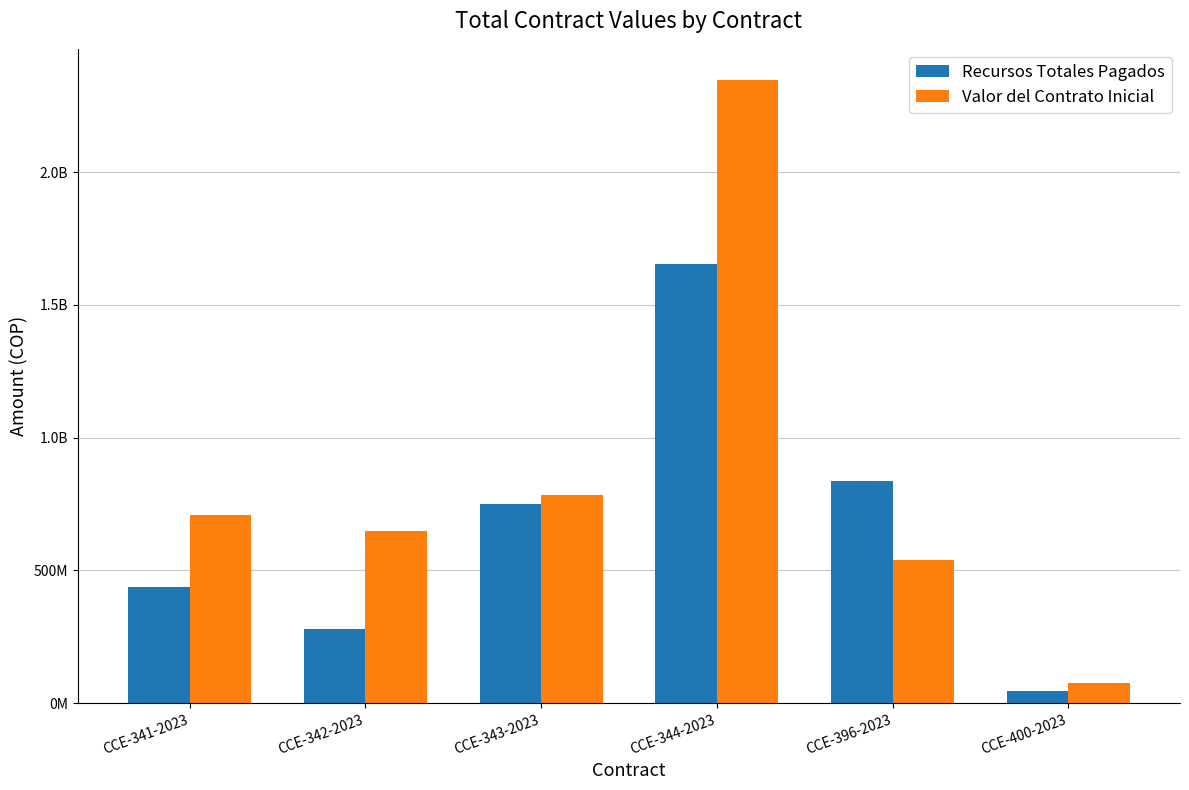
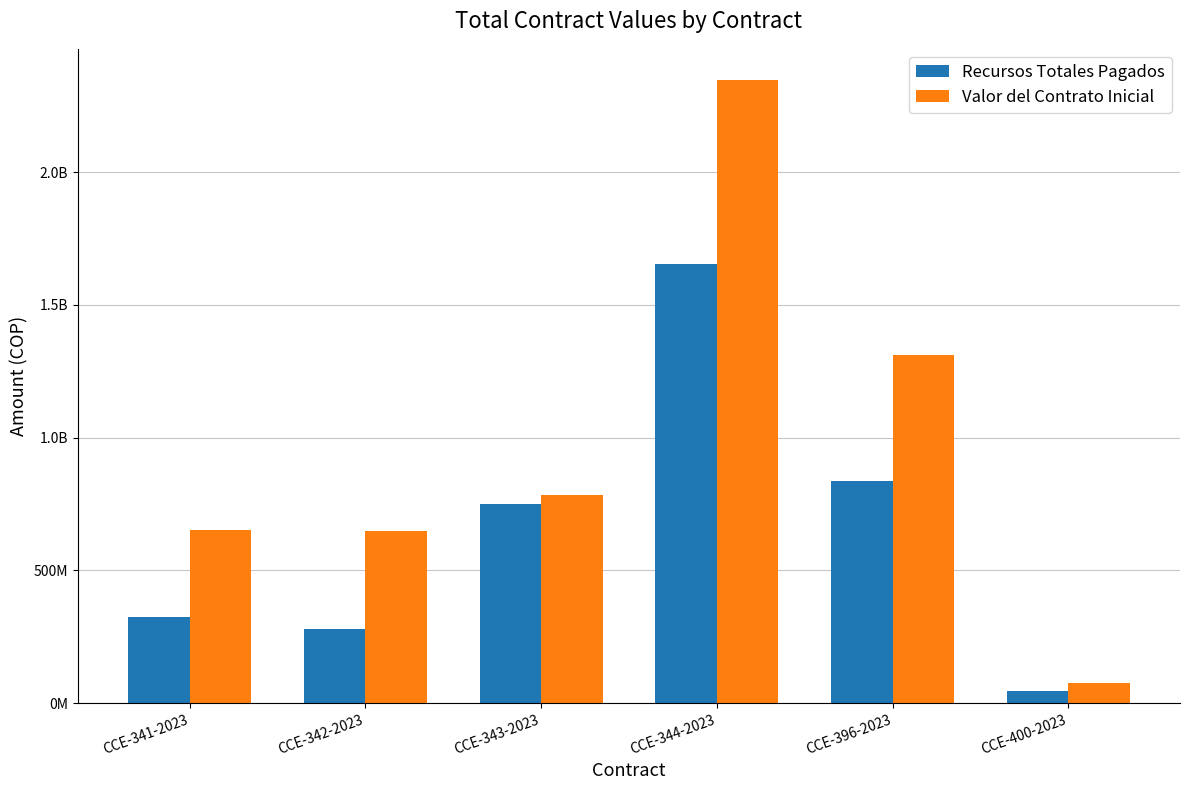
  {
    "Recursos Totales Pagados": {
-     "CCE-341-2023": 440000000,
+     "CCE-341-2023": 320000000,
      "CCE-342-2023": 280000000,
      "CCE-343-2023": 750000000,
      "CCE-344-2023": 1650000000,
      "CCE-396-2023": 840000000,
      "CCE-400-2023": 40000000
    },
    "Valor del Contrato Inicial": {
-     "CCE-341-2023": 710000000,
+     "CCE-341-2023": 650000000,
      "CCE-342-2023": 650000000,
      "CCE-343-2023": 780000000,
      "CCE-344-2023": 2350000000,
-     "CCE-396-2023": 540000000,
+     "CCE-396-2023": 1310000000,
      "CCE-400-2023": 70000000
    }
  }
